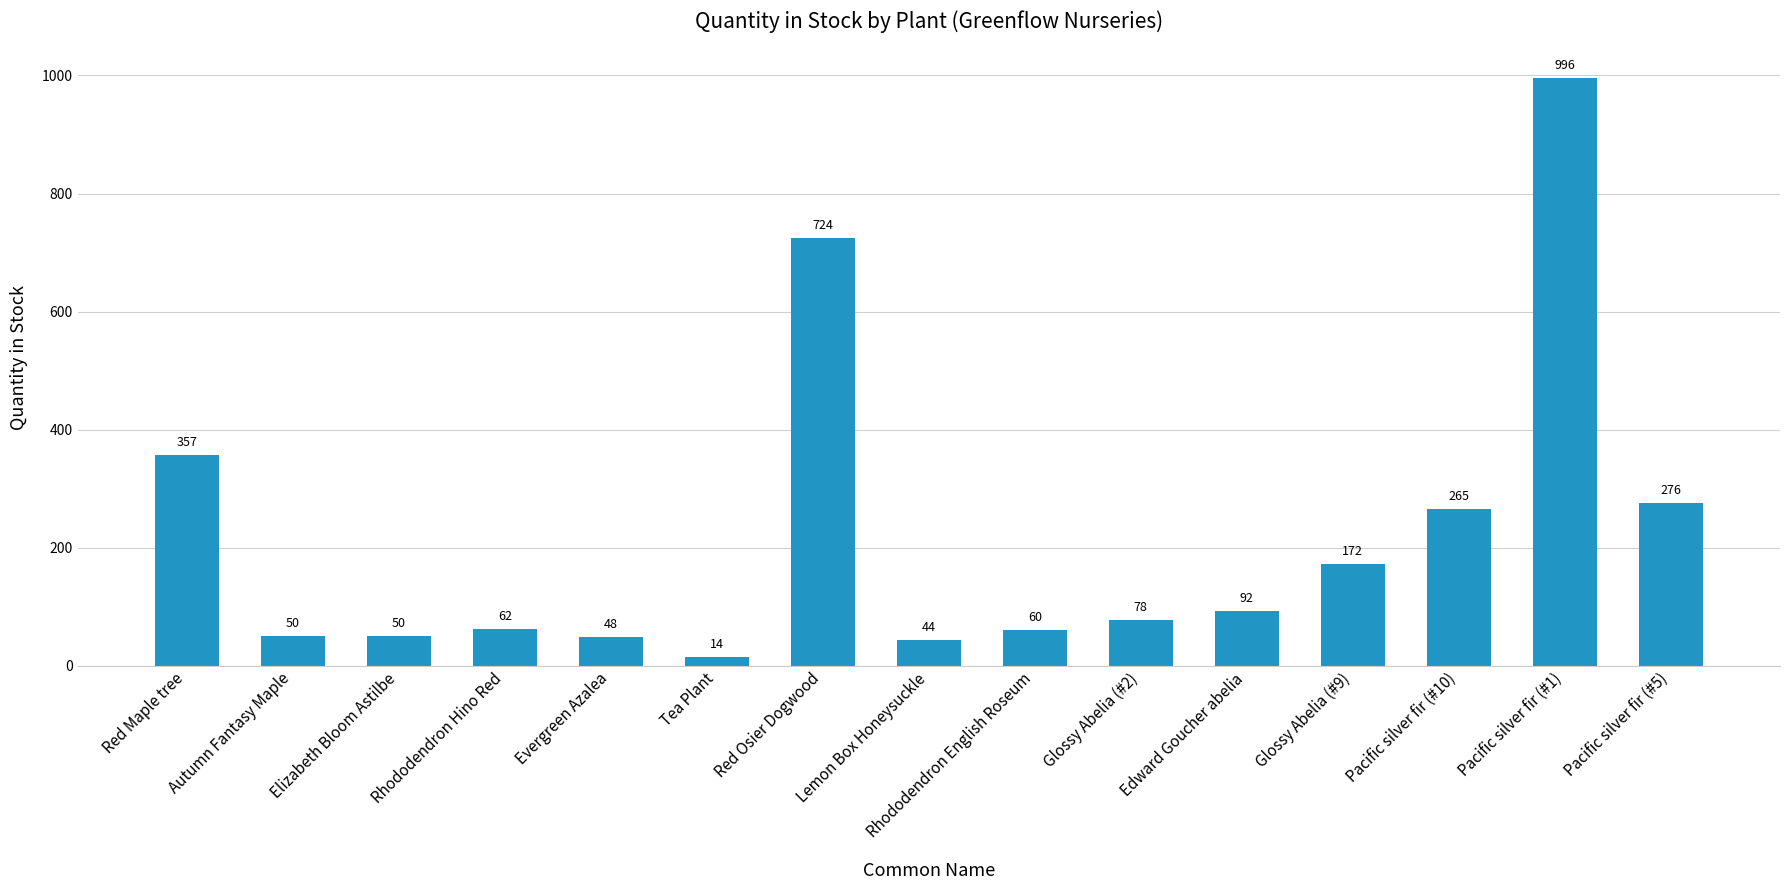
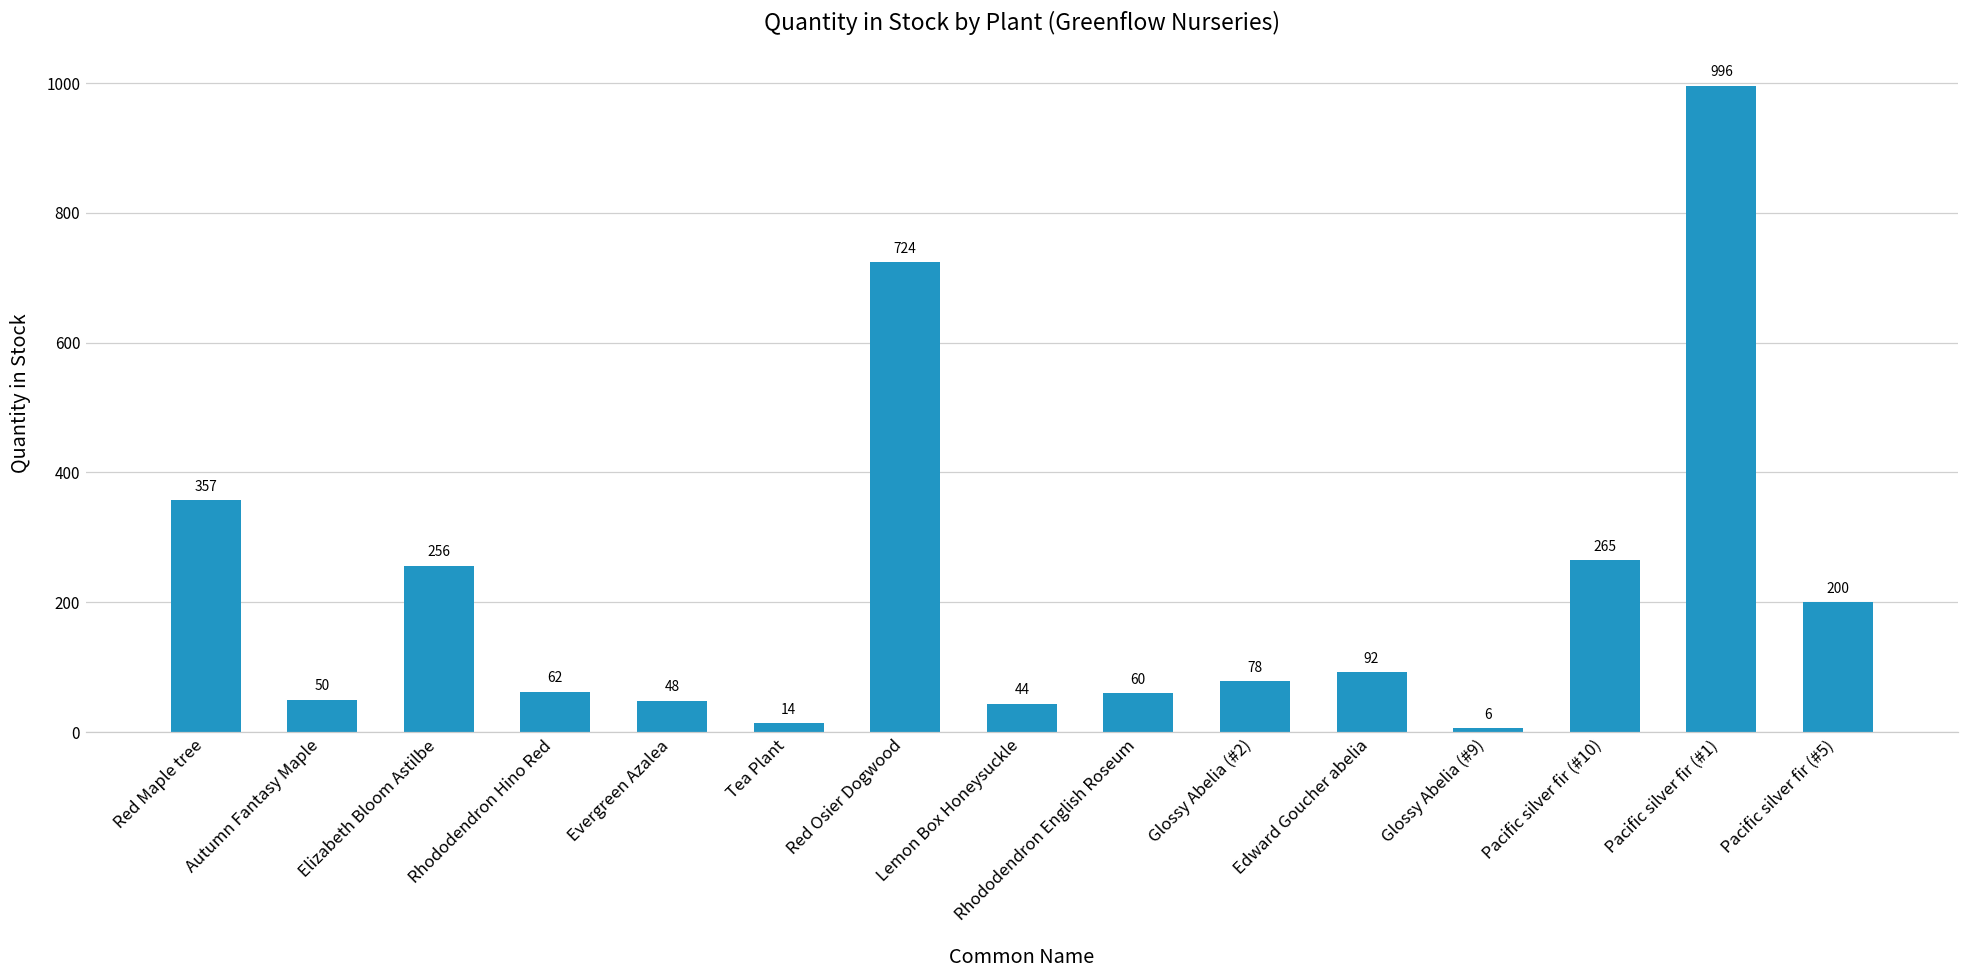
  {
    "Red Maple tree": 357,
    "Autumn Fantasy Maple": 50,
-   "Elizabeth Bloom Astilbe": 50,
+   "Elizabeth Bloom Astilbe": 256,
    "Rhododendron Hino Red": 62,
    "Evergreen Azalea": 48,
    "Tea Plant": 14,
    "Red Osier Dogwood": 724,
    "Lemon Box Honeysuckle": 44,
    "Rhododendron English Roseum": 60,
    "Glossy Abelia (#2)": 78,
    "Edward Goucher abelia": 92,
-   "Glossy Abelia (#9)": 172,
+   "Glossy Abelia (#9)": 6,
    "Pacific silver fir (#10)": 265,
    "Pacific silver fir (#1)": 996,
-   "Pacific silver fir (#5)": 276
+   "Pacific silver fir (#5)": 200
  }
